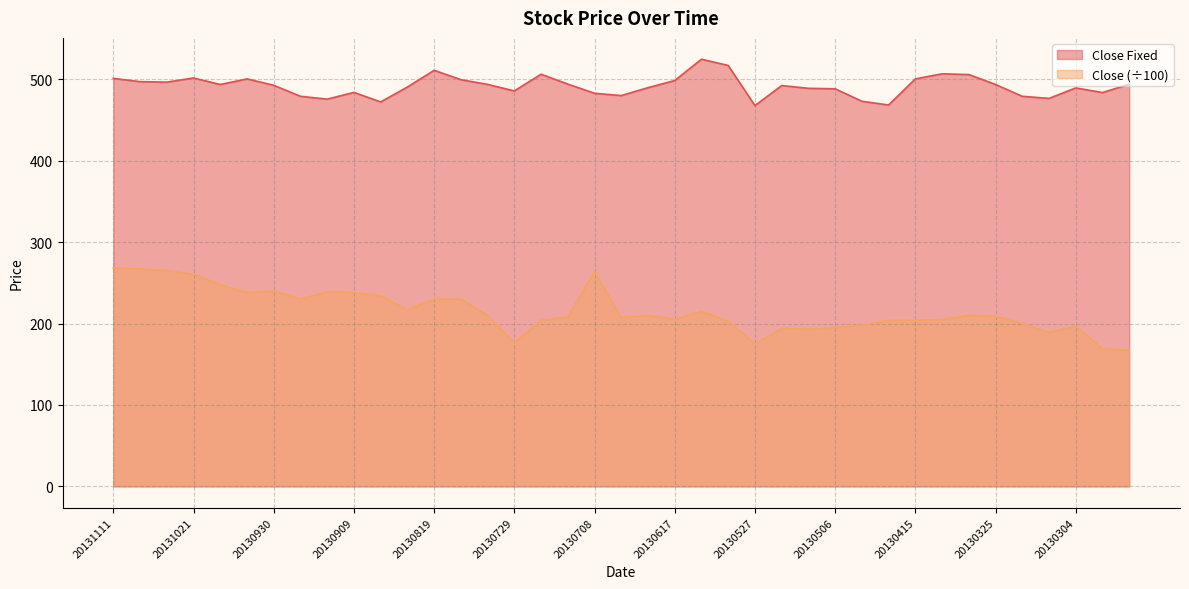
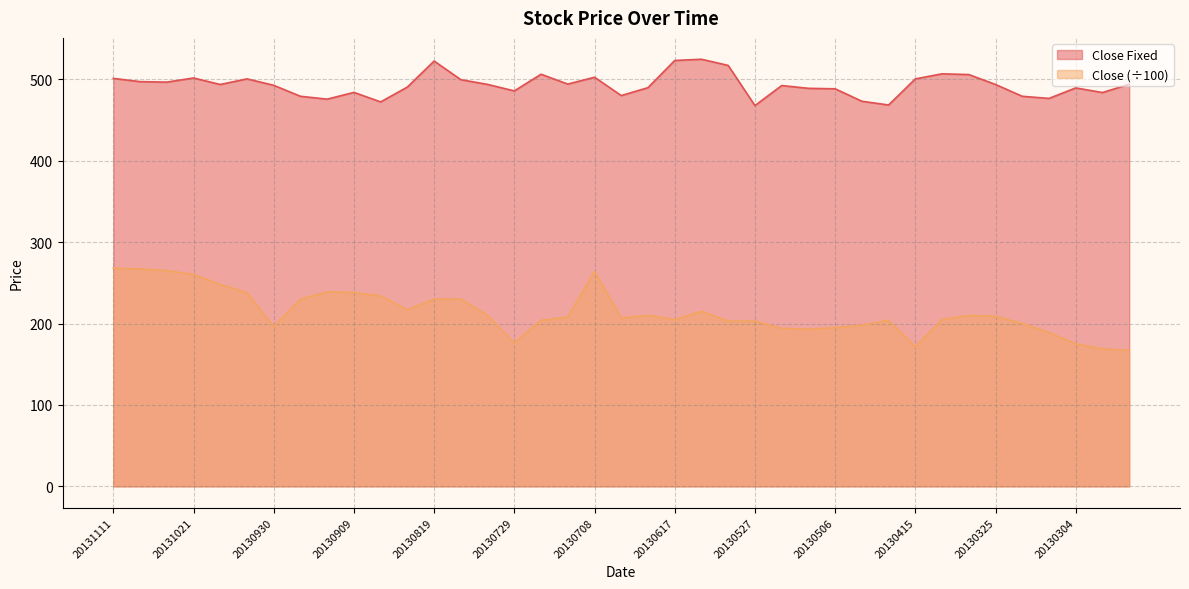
  {
    "Close Fixed": {
      "20131111": 500,
      "20131021": 500,
      "20130930": 490,
      "20130909": 480,
-     "20130819": 510,
+     "20130819": 520,
      "20130729": 490,
-     "20130708": 480,
-     "20130617": 500,
+     "20130708": 500,
+     "20130617": 520,
      "20130527": 470,
      "20130506": 490,
      "20130415": 500,
      "20130325": 490,
      "20130304": 490
    },
    "Close (÷100)": {
      "20131111": 270,
      "20131021": 260,
-     "20130930": 240,
+     "20130930": 200,
      "20130909": 240,
      "20130819": 230,
      "20130729": 180,
      "20130708": 260,
      "20130617": 210,
-     "20130527": 170,
+     "20130527": 200,
      "20130506": 200,
-     "20130415": 200,
+     "20130415": 170,
      "20130325": 210,
-     "20130304": 200
+     "20130304": 180
    }
  }
